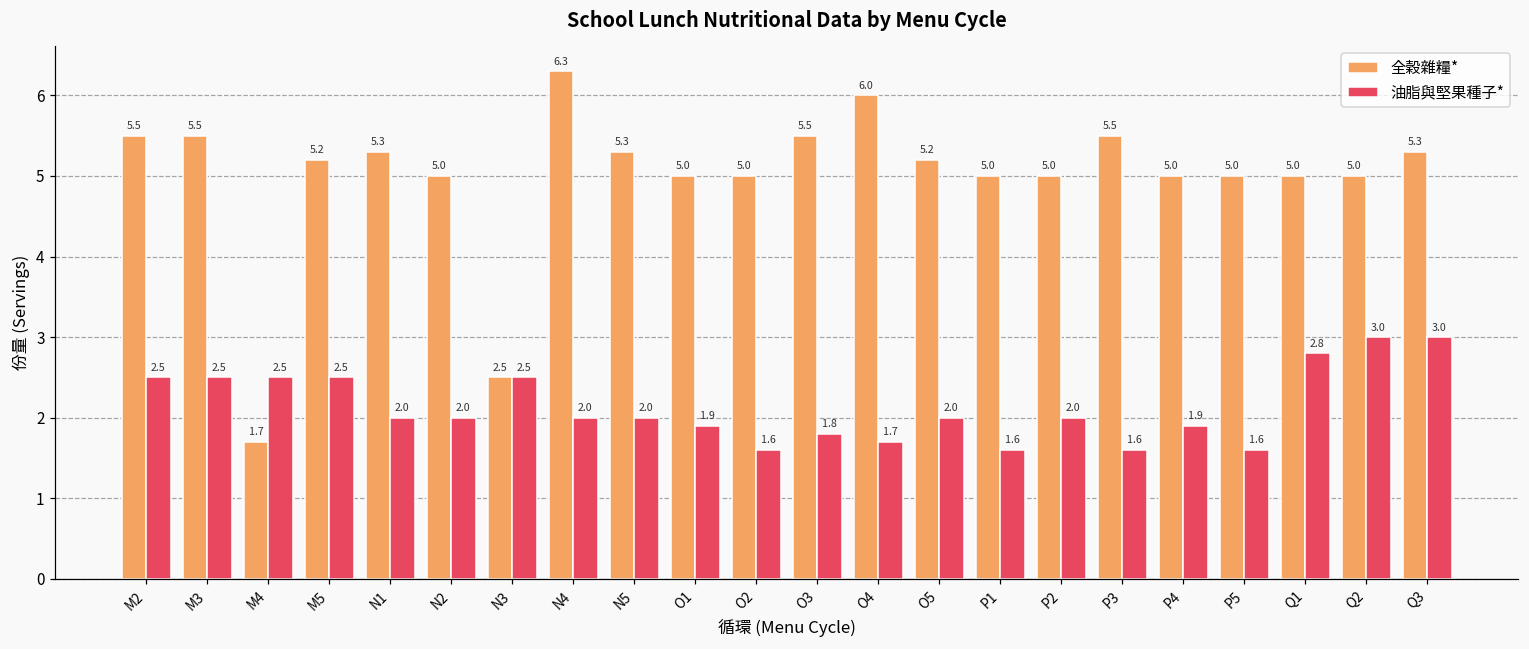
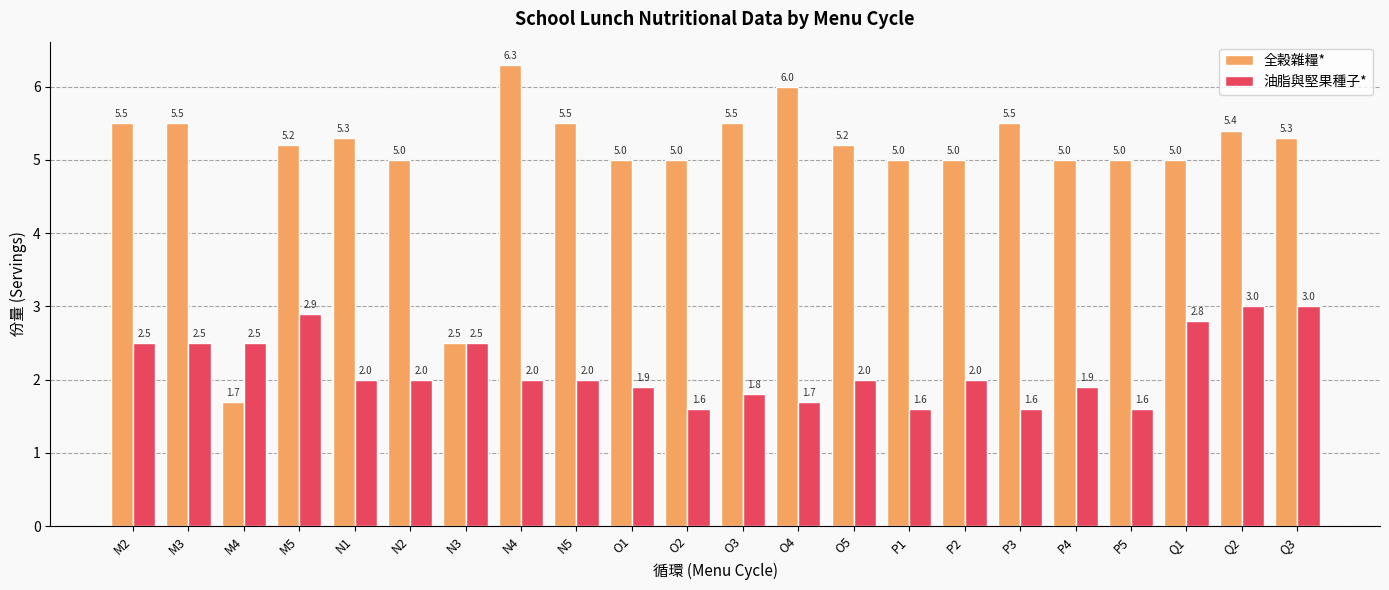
  {
    "全穀雜糧*": {
      "M2": 5.5,
      "M3": 5.5,
      "M4": 1.7,
      "M5": 5.2,
      "N1": 5.3,
      "N2": 5.0,
      "N3": 2.5,
      "N4": 6.3,
-     "N5": 5.3,
+     "N5": 5.5,
      "O1": 5.0,
      "O2": 5.0,
      "O3": 5.5,
      "O4": 6.0,
      "O5": 5.2,
      "P1": 5.0,
      "P2": 5.0,
      "P3": 5.5,
      "P4": 5.0,
      "P5": 5.0,
      "Q1": 5.0,
-     "Q2": 5.0,
+     "Q2": 5.4,
      "Q3": 5.3
    },
    "油脂與堅果種子*": {
      "M2": 2.5,
      "M3": 2.5,
      "M4": 2.5,
-     "M5": 2.5,
+     "M5": 2.9,
      "N1": 2.0,
      "N2": 2.0,
      "N3": 2.5,
      "N4": 2.0,
      "N5": 2.0,
      "O1": 1.9,
      "O2": 1.6,
      "O3": 1.8,
      "O4": 1.7,
      "O5": 2.0,
      "P1": 1.6,
      "P2": 2.0,
      "P3": 1.6,
      "P4": 1.9,
      "P5": 1.6,
      "Q1": 2.8,
      "Q2": 3.0,
      "Q3": 3.0
    }
  }
